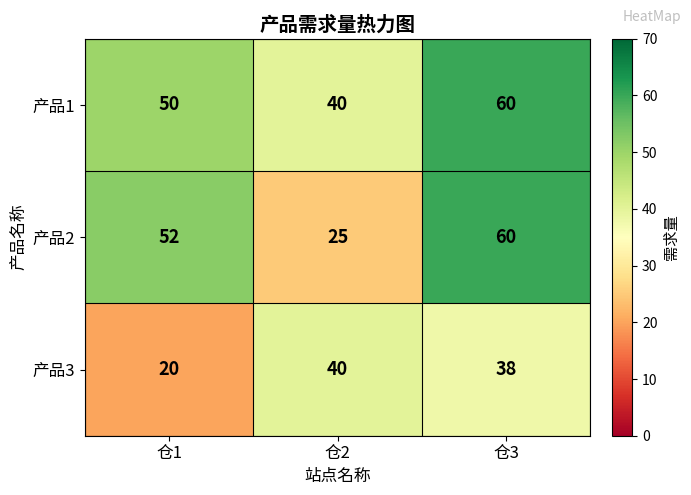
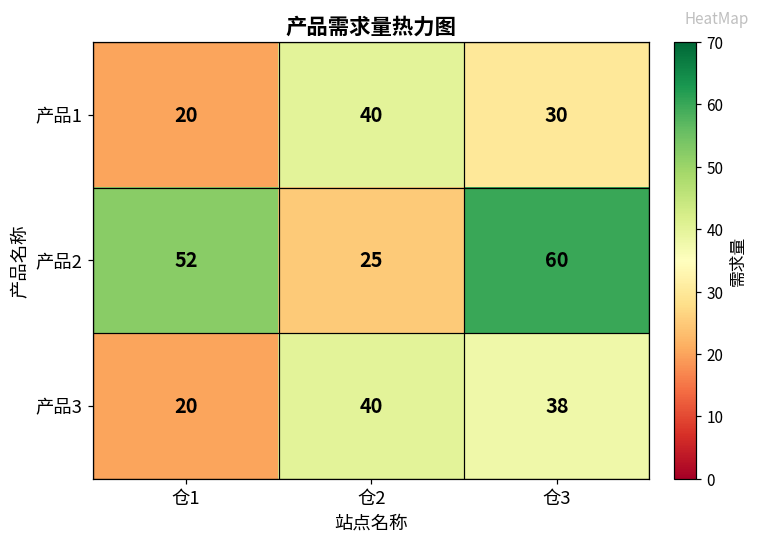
  {
    "产品1": {
-     "仓1": 50,
+     "仓1": 20,
      "仓2": 40,
-     "仓3": 60
+     "仓3": 30
    },
    "产品2": {
      "仓1": 52,
      "仓2": 25,
      "仓3": 60
    },
    "产品3": {
      "仓1": 20,
      "仓2": 40,
      "仓3": 38
    }
  }
